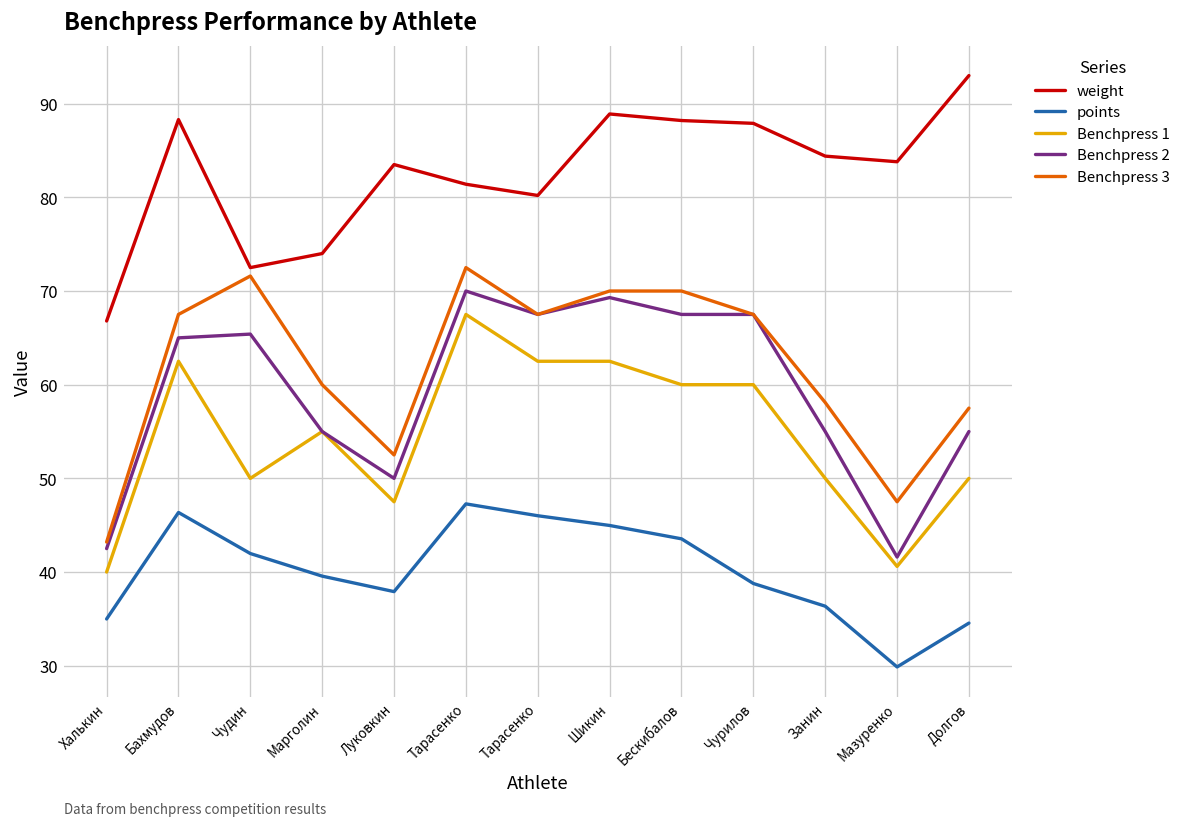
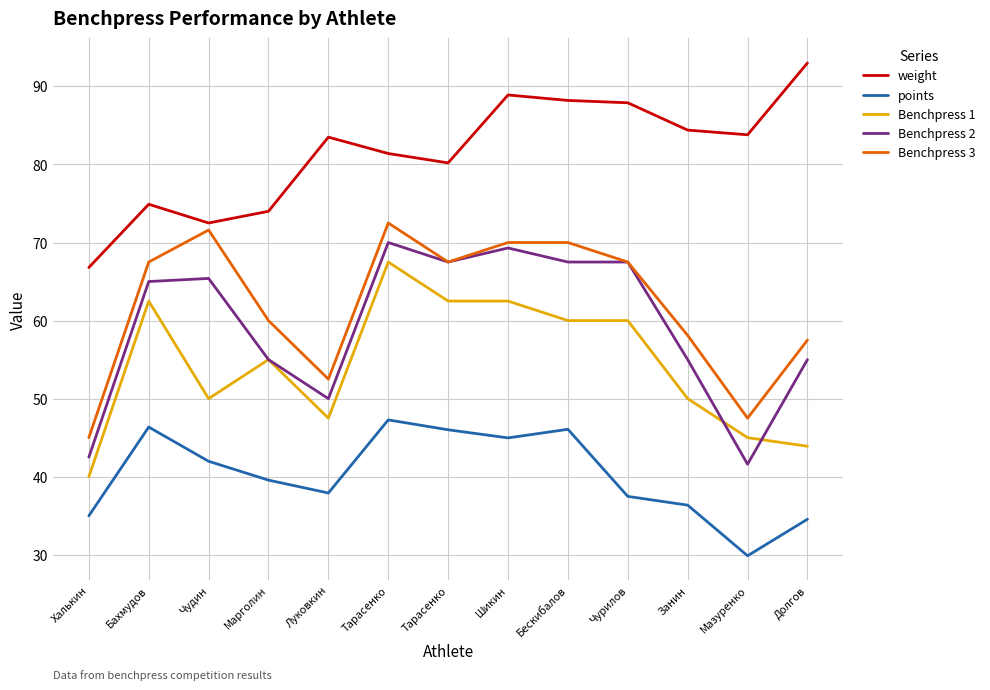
  {
    "weight": {
      "Халькин": 67,
-     "Бахмудов": 88,
+     "Бахмудов": 75,
      "Чудин": 73,
      "Марголин": 74,
      "Луковкин": 84,
      "Шикин": 89,
      "Бескибалов": 88,
      "Чурилов": 88,
      "Занин": 84,
      "Мазуренко": 84,
      "Долгов": 93
    },
    "points": {
      "Халькин": 35,
      "Бахмудов": 46,
      "Чудин": 42,
      "Марголин": 40,
      "Луковкин": 38,
      "Шикин": 45,
-     "Бескибалов": 44,
-     "Чурилов": 39,
+     "Бескибалов": 46,
+     "Чурилов": 37,
      "Занин": 36,
      "Мазуренко": 30,
      "Долгов": 35
    },
    "Benchpress 1": {
      "Халькин": 40,
      "Бахмудов": 63,
      "Чудин": 50,
      "Луковкин": 48,
      "Шикин": 63,
      "Бескибалов": 60,
      "Чурилов": 60,
      "Занин": 50,
-     "Мазуренко": 41,
-     "Долгов": 50
+     "Мазуренко": 45,
+     "Долгов": 44
    },
    "Benchpress 2": {
      "Халькин": 43,
      "Бахмудов": 65,
      "Чудин": 65,
      "Луковкин": 50,
      "Шикин": 69,
      "Бескибалов": 68,
      "Занин": 55,
      "Мазуренко": 42,
      "Долгов": 55
    },
    "Benchpress 3": {
-     "Халькин": 43,
+     "Халькин": 45,
      "Бахмудов": 68,
      "Чудин": 72,
      "Марголин": 60,
      "Луковкин": 53,
      "Шикин": 70,
      "Бескибалов": 70,
      "Занин": 58,
      "Мазуренко": 48,
      "Долгов": 58
    }
  }
